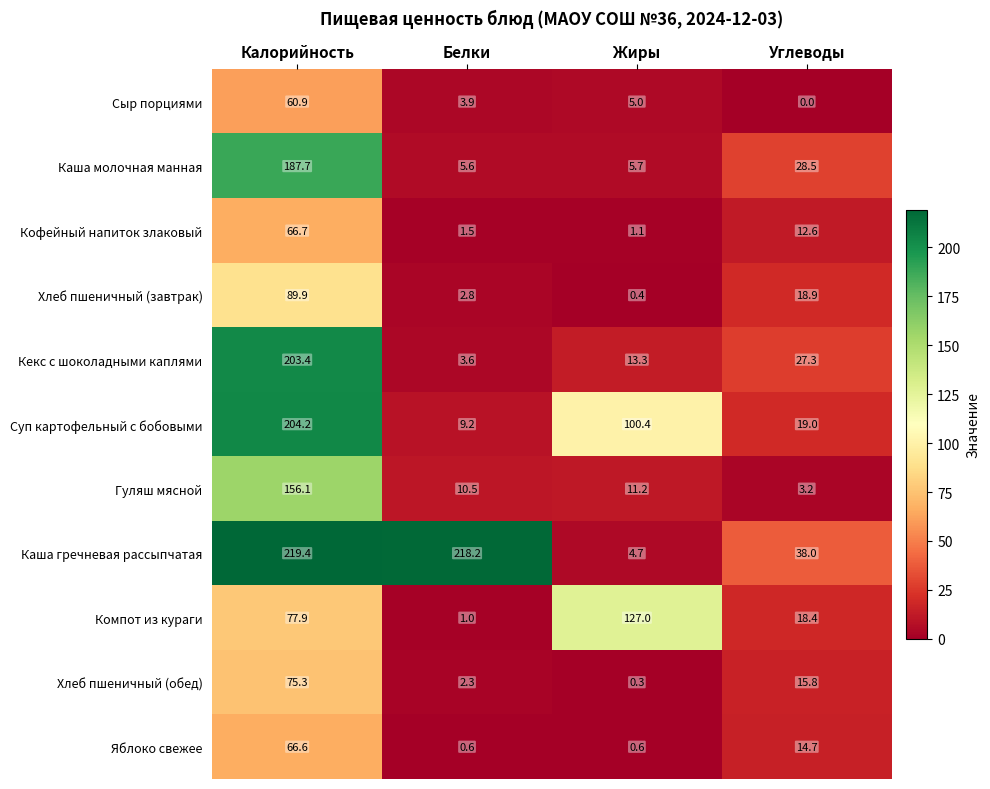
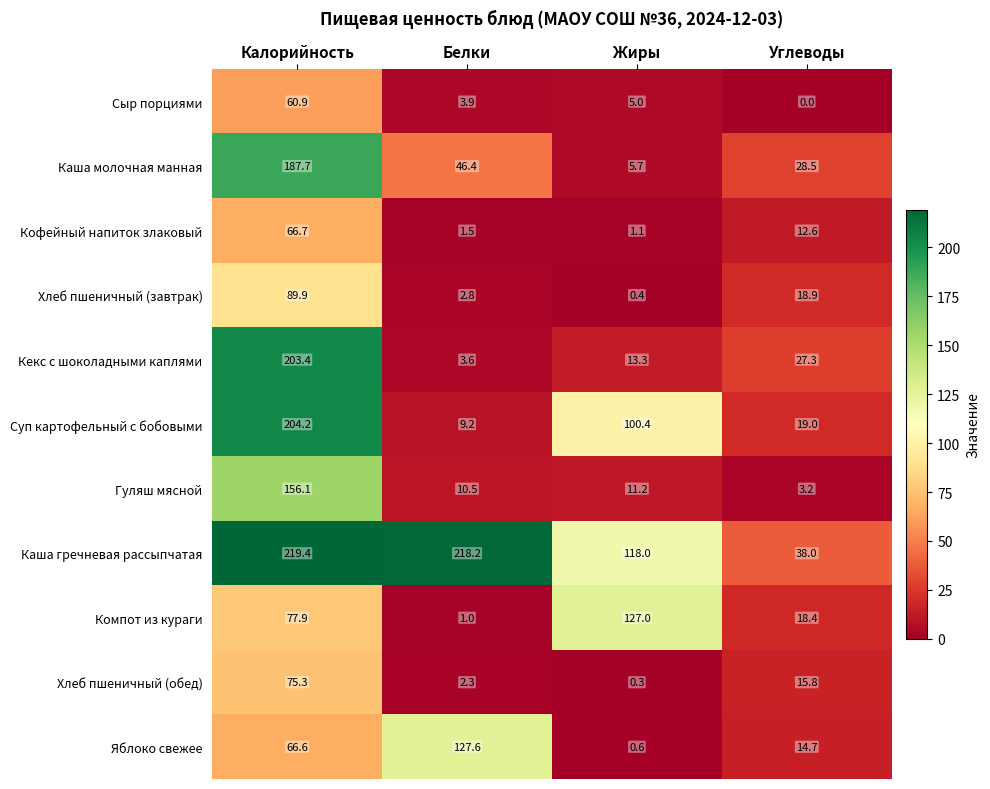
  {
    "Каша молочная манная": {
-     "Белки": 5.6
+     "Белки": 46.4
    },
    "Каша гречневая рассыпчатая": {
-     "Жиры": 4.7
+     "Жиры": 118.0
    },
    "Яблоко свежее": {
-     "Белки": 0.6
+     "Белки": 127.6
    }
  }
